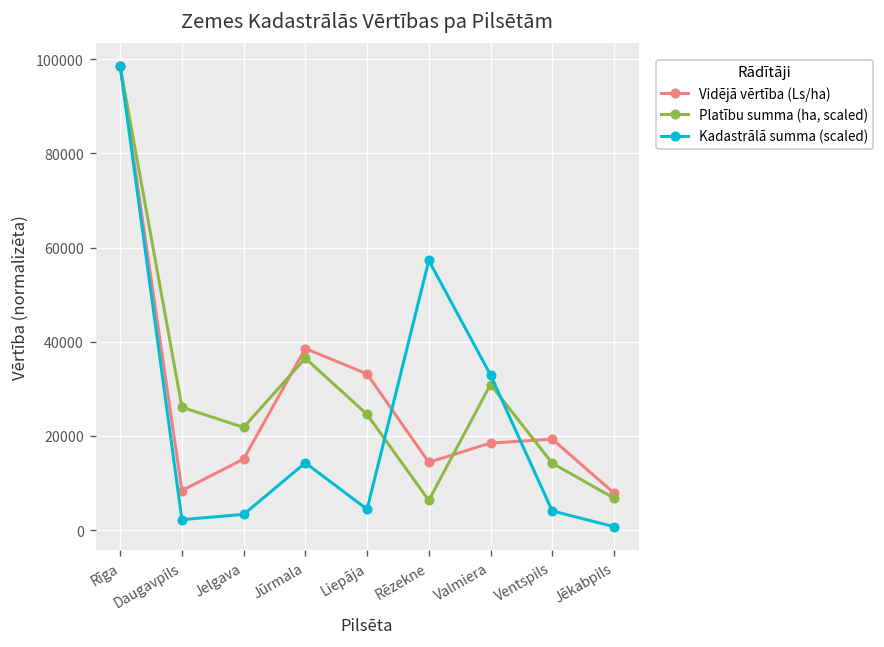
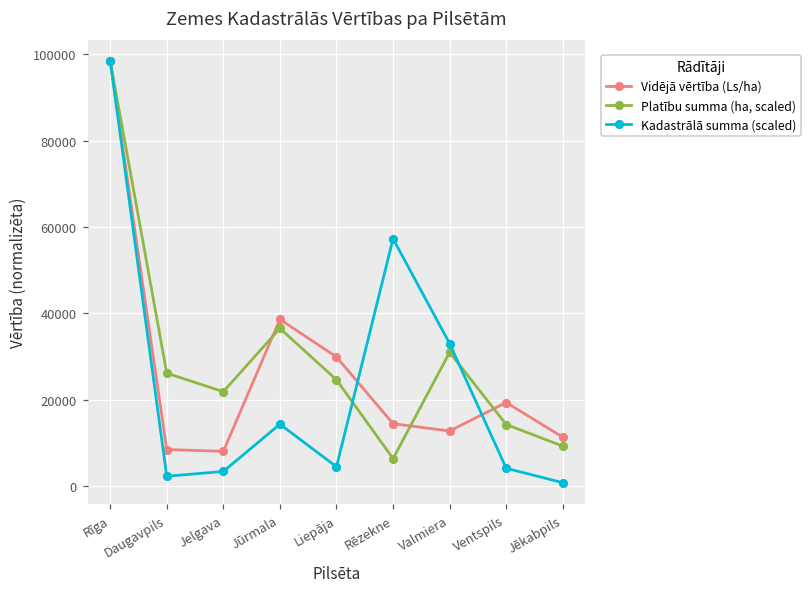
  {
    "Vidējā vērtība (Ls/ha)": {
      "Daugavpils": 8000,
-     "Jelgava": 15000,
+     "Jelgava": 8000,
      "Jūrmala": 39000,
-     "Liepāja": 33000,
+     "Liepāja": 30000,
      "Rēzekne": 14000,
-     "Valmiera": 18000,
+     "Valmiera": 13000,
      "Ventspils": 19000,
-     "Jēkabpils": 8000
+     "Jēkabpils": 11000
    },
    "Platību summa (ha, scaled)": {
      "Daugavpils": 26000,
      "Jelgava": 22000,
      "Jūrmala": 36000,
      "Liepāja": 25000,
      "Rēzekne": 6000,
      "Valmiera": 31000,
      "Ventspils": 14000,
-     "Jēkabpils": 7000
+     "Jēkabpils": 9000
    },
    "Kadastrālā summa (scaled)": {
      "Daugavpils": 2000,
      "Jelgava": 3000,
      "Jūrmala": 14000,
      "Liepāja": 4000,
      "Rēzekne": 57000,
      "Valmiera": 33000,
      "Ventspils": 4000,
      "Jēkabpils": 1000
    }
  }
